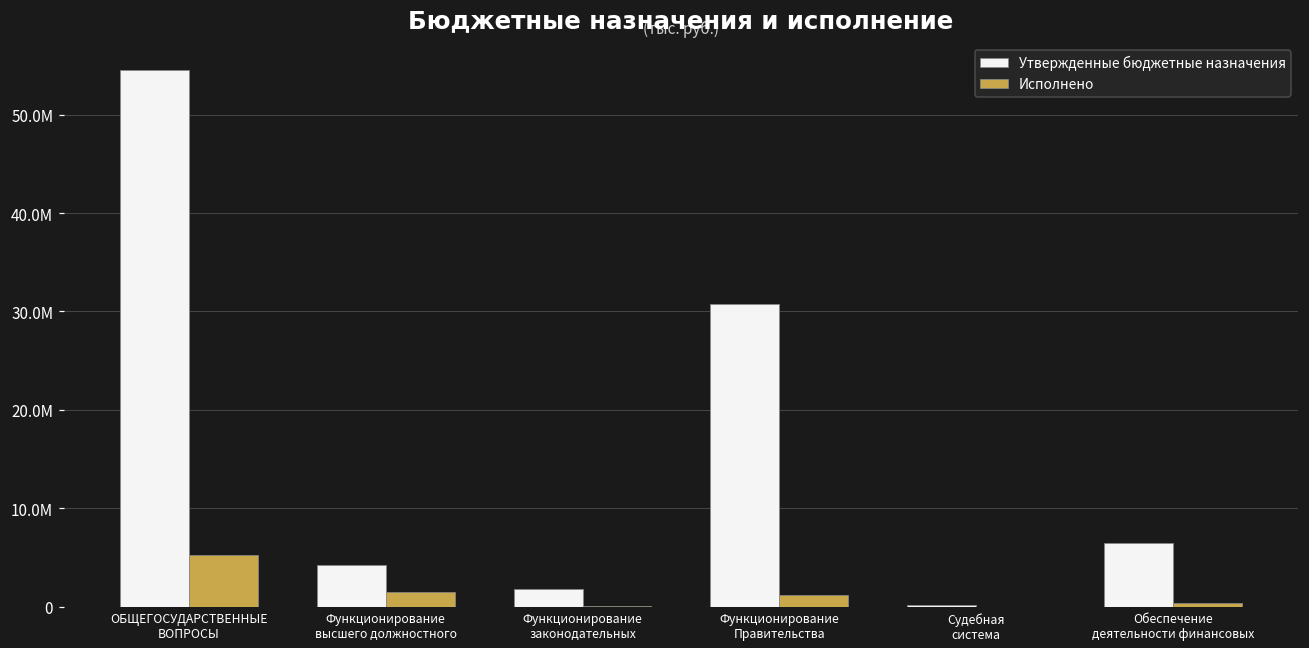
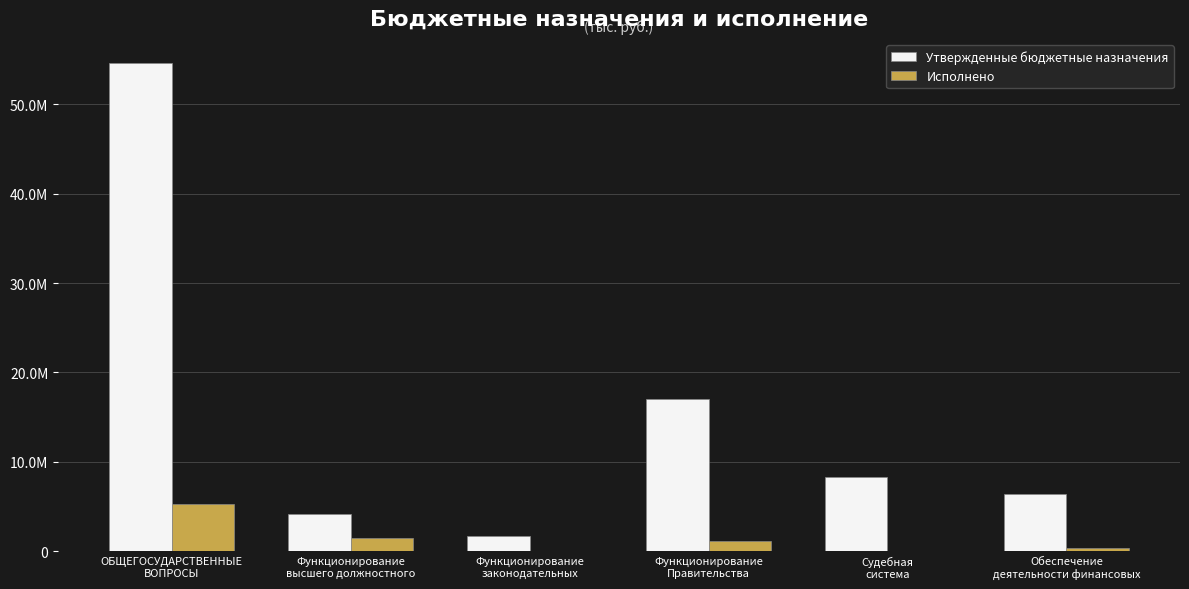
  {
    "Утвержденные бюджетные назначения": {
      "ОБЩЕГОСУДАРСТВЕННЫЕ ВОПРОСЫ": 55000000,
      "Функционирование высшего должностного": 4000000,
      "Функционирование законодательных": 2000000,
-     "Функционирование Правительства": 31000000,
-     "Судебная система": 0,
+     "Функционирование Правительства": 17000000,
+     "Судебная система": 8000000,
      "Обеспечение деятельности финансовых": 6000000
    },
    "Исполнено": {
      "ОБЩЕГОСУДАРСТВЕННЫЕ ВОПРОСЫ": 5000000,
      "Функционирование высшего должностного": 2000000,
      "Функционирование Правительства": 1000000,
      "Судебная система": 0,
      "Обеспечение деятельности финансовых": 0
    }
  }
